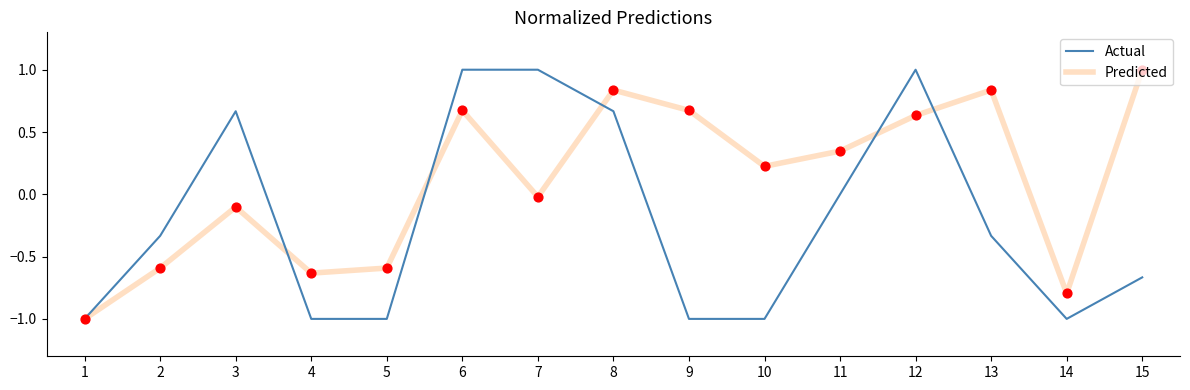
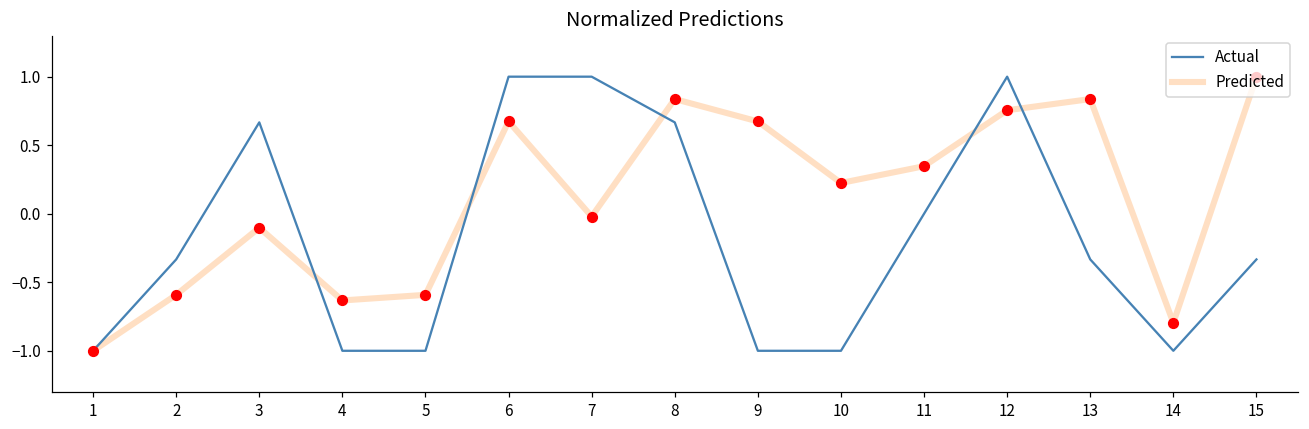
  {
    "Actual": {
      "2": -0.33,
      "3": 0.67,
      "4": -1.00,
      "5": -1.00,
      "6": 1.00,
      "7": 1.00,
      "8": 0.67,
      "9": -1.00,
      "10": -1.00,
      "11": 0.00,
      "12": 1.00,
      "13": -0.33,
      "14": -1.00,
-     "15": -0.67
+     "15": -0.33
    },
    "Predicted": {
      "2": -0.59,
      "3": -0.10,
      "4": -0.63,
      "5": -0.59,
      "6": 0.67,
      "7": -0.02,
      "8": 0.84,
      "9": 0.67,
      "10": 0.22,
      "11": 0.35,
-     "12": 0.63,
+     "12": 0.76,
      "13": 0.84,
      "14": -0.80
    }
  }
